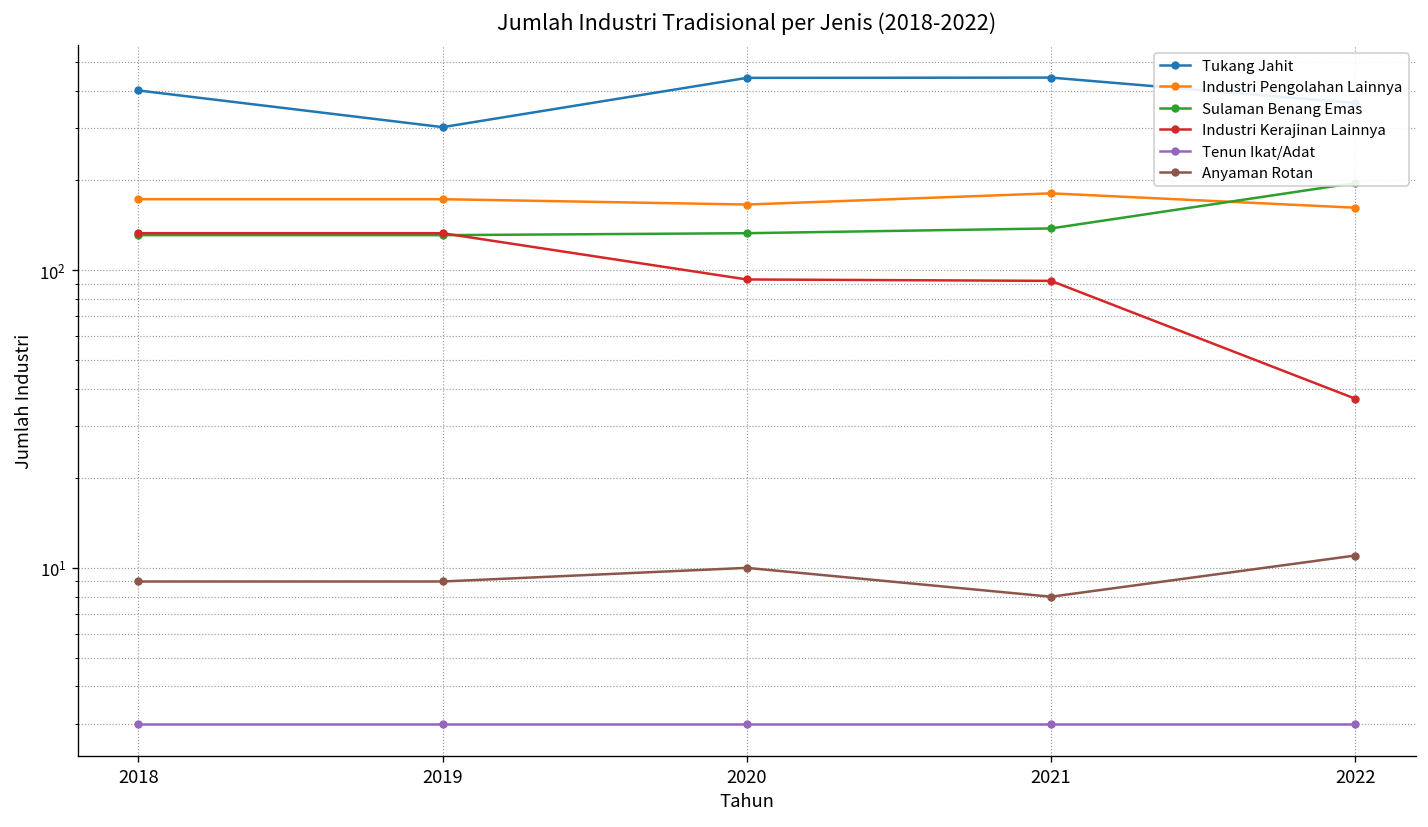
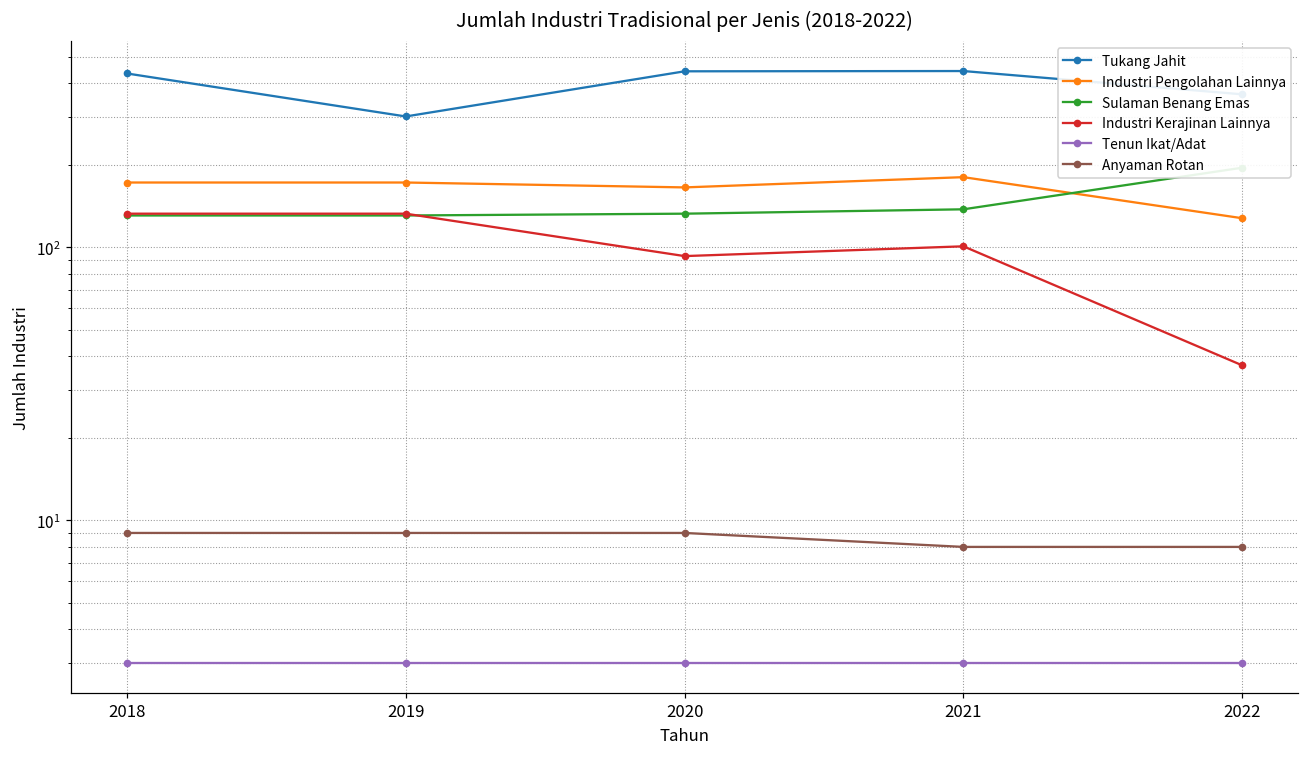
  {
    "Tukang Jahit": {
-     "2018": 400,
+     "2018": 430,
      "2019": 300,
      "2020": 440,
      "2021": 440
    },
    "Industri Pengolahan Lainnya": {
      "2018": 170,
      "2019": 170,
      "2020": 170,
      "2021": 180,
-     "2022": 160
+     "2022": 130
    },
    "Sulaman Benang Emas": {
      "2020": 130,
      "2021": 140
    },
    "Industri Kerajinan Lainnya": {
      "2020": 93,
-     "2021": 92,
+     "2021": 101,
      "2022": 37
    },
    "Tenun Ikat/Adat": {
      "2018": 3,
      "2019": 3,
      "2020": 3,
      "2021": 3,
      "2022": 3
    },
    "Anyaman Rotan": {
      "2018": 9,
      "2019": 9,
-     "2020": 10,
+     "2020": 9,
      "2021": 8,
-     "2022": 11
+     "2022": 8
    }
  }
